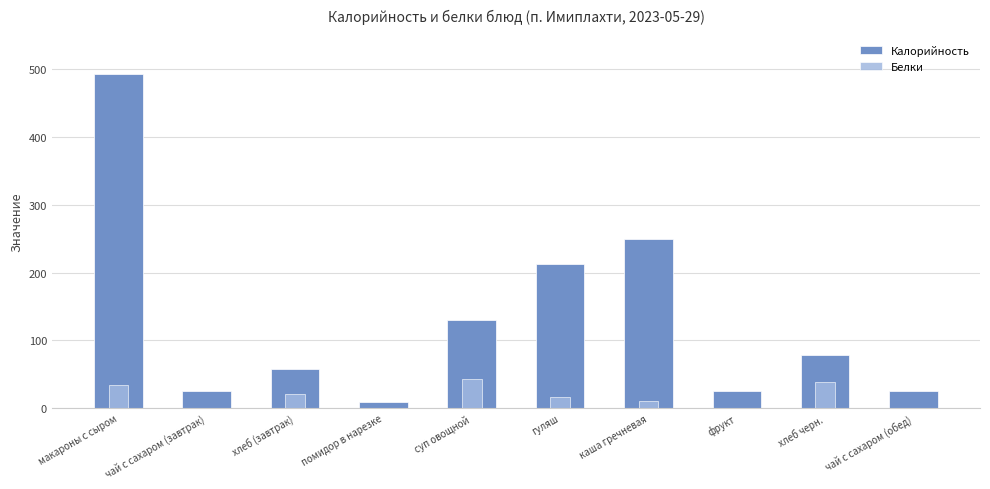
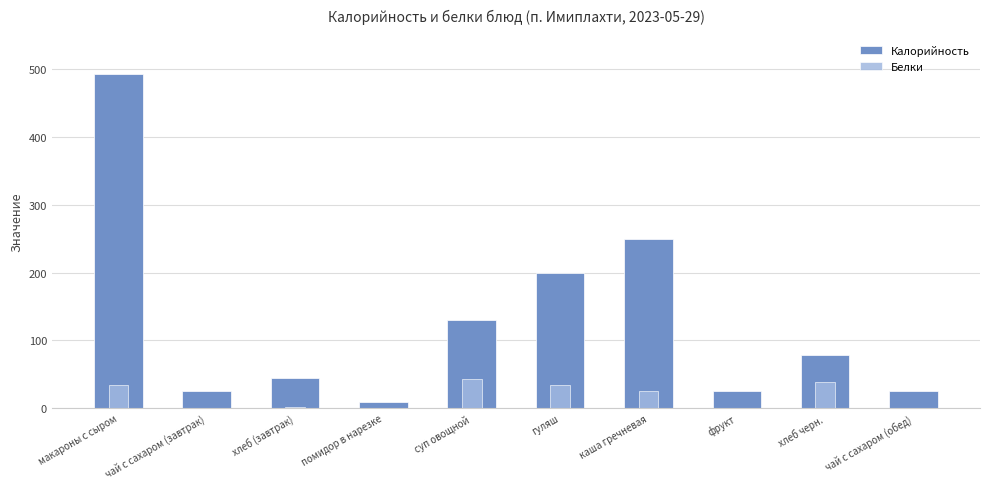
  {
    "Калорийность": {
      "макароны с сыром": 490,
      "чай с сахаром (завтрак)": 30,
-     "хлеб (завтрак)": 60,
+     "хлеб (завтрак)": 40,
      "помидор в нарезке": 10,
      "суп овощной": 130,
-     "гуляш": 210,
+     "гуляш": 200,
      "каша гречневая": 250,
      "фрукт": 30,
      "хлеб черн.": 80,
      "чай с сахаром (обед)": 30
    },
    "Белки": {
-     "хлеб (завтрак)": 20,
+     "хлеб (завтрак)": 0,
      "помидор в нарезке": 0,
-     "гуляш": 20,
-     "каша гречневая": 10
+     "гуляш": 30,
+     "каша гречневая": 30
    }
  }
